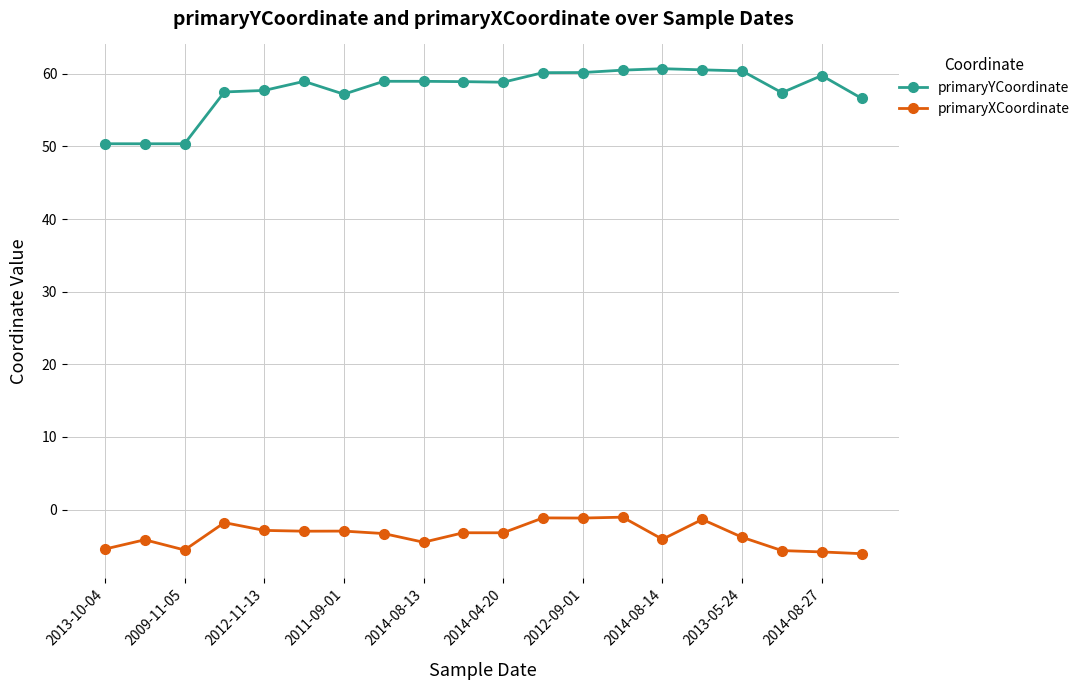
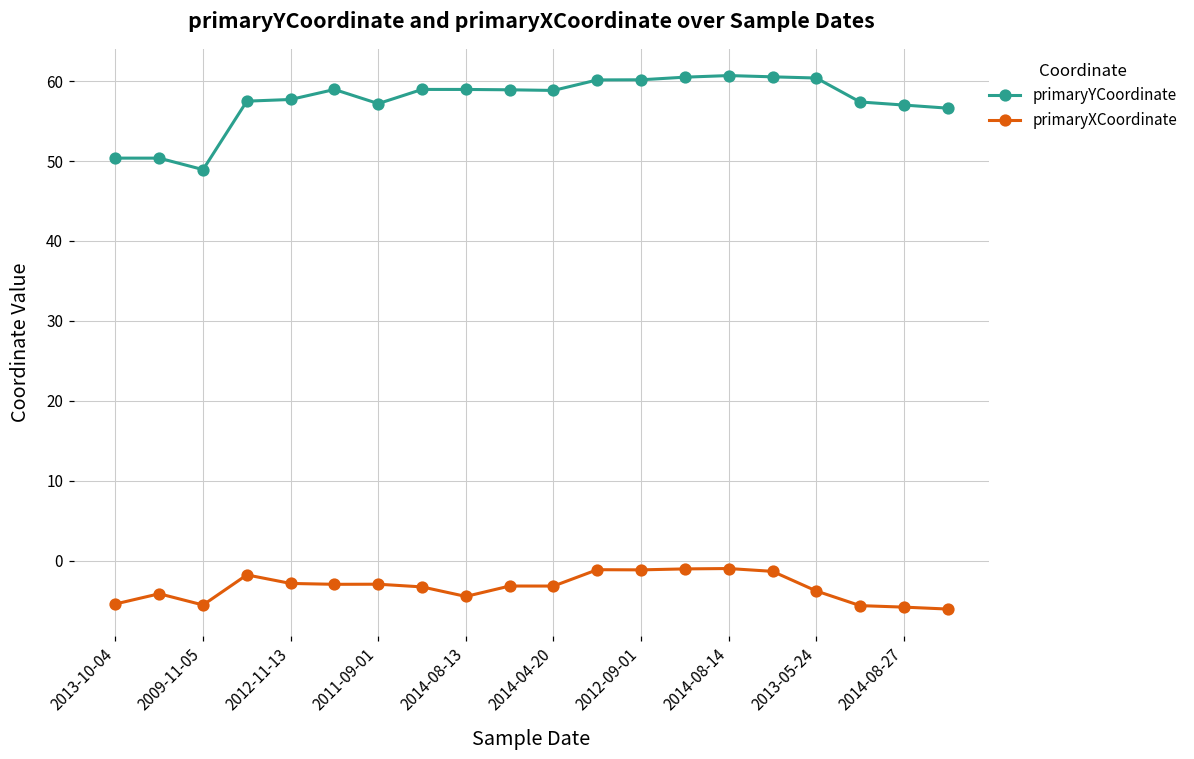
  {
    "primaryYCoordinate": {
      "2013-10-04": 50,
-     "2009-11-05": 50,
+     "2009-11-05": 49,
      "2011-09-01": 57,
      "2014-08-13": 59,
      "2014-04-20": 59,
      "2014-08-14": 61,
      "2013-05-24": 60,
-     "2014-08-27": 60
+     "2014-08-27": 57
    },
    "primaryXCoordinate": {
      "2013-10-04": -5,
      "2009-11-05": -6,
      "2011-09-01": -3,
      "2014-08-13": -4,
      "2014-04-20": -3,
-     "2014-08-14": -4,
+     "2014-08-14": -1,
      "2013-05-24": -4,
      "2014-08-27": -6
    }
  }
